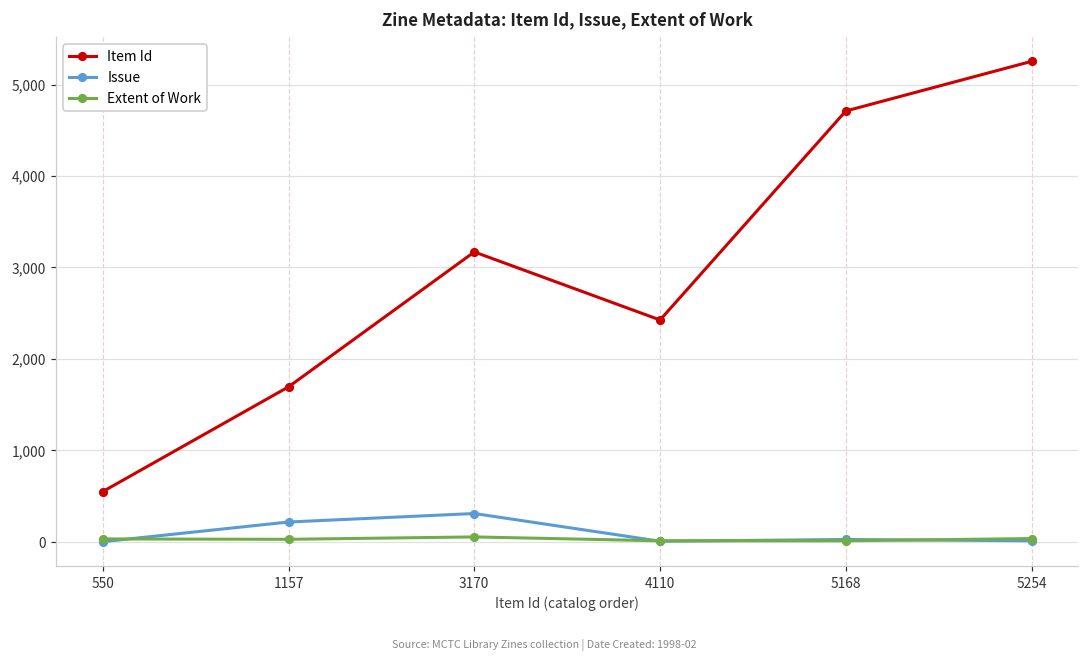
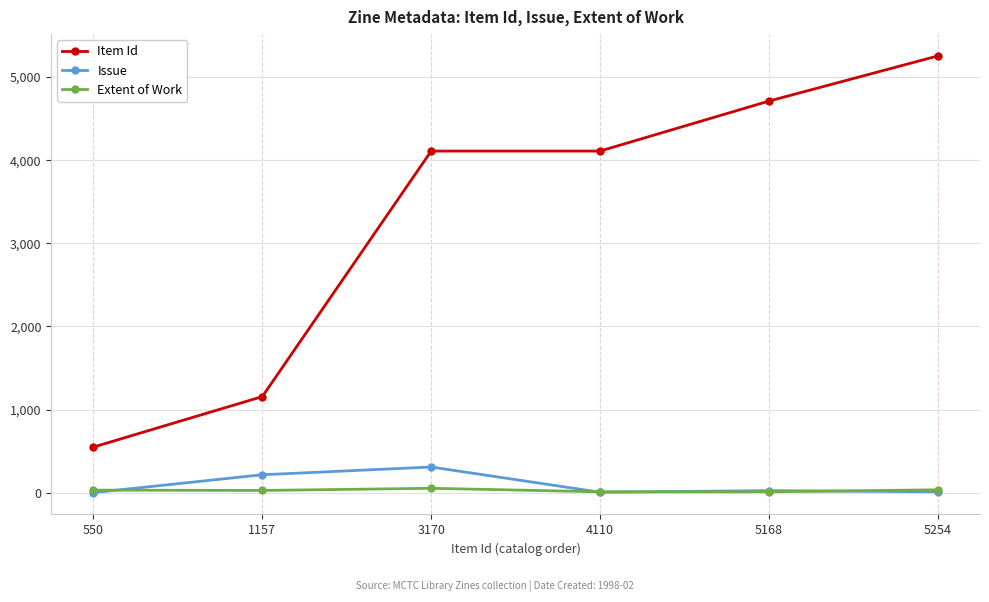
  {
    "Item Id": {
      "550": "600",
-     "1157": "1,700",
-     "3170": "3,200",
-     "4110": "2,400",
+     "1157": "1,200",
+     "3170": "4,100",
+     "4110": "4,100",
      "5168": "4,700",
      "5254": "5,300"
    },
    "Issue": {
      "1157": "200",
      "3170": "300"
    },
    "Extent of Work": {
      "1157": "0",
      "3170": "100"
    }
  }
